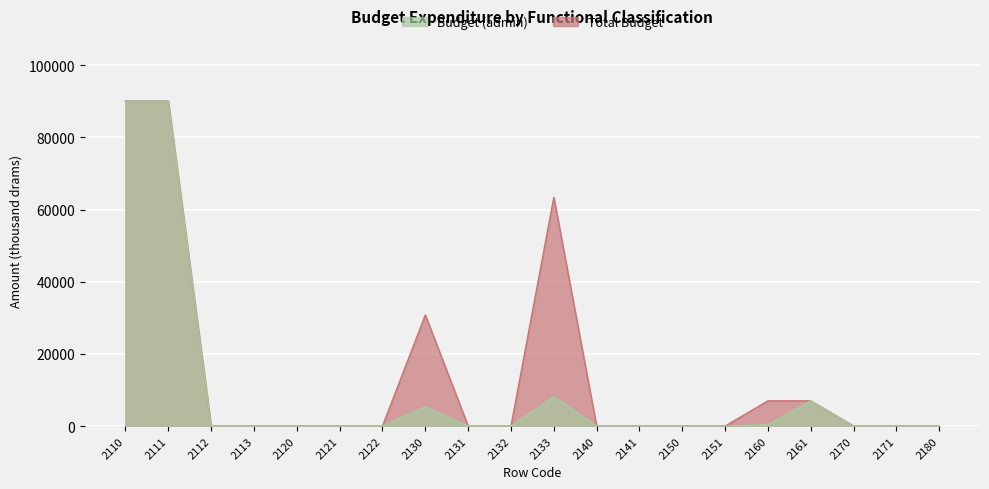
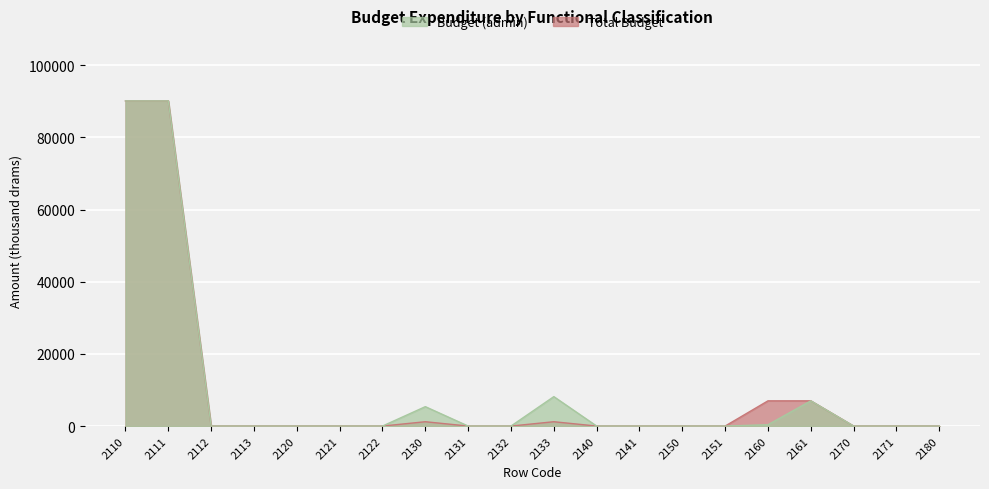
  {
    "Total Budget": {
-     "2130": 31000,
-     "2133": 63000,
+     "2130": 1000,
+     "2133": 1000,
      "2160": 7000
    },
    "Budget (admin)": {
      "2130": 5000,
      "2133": 8000,
      "2160": 0
    }
  }
